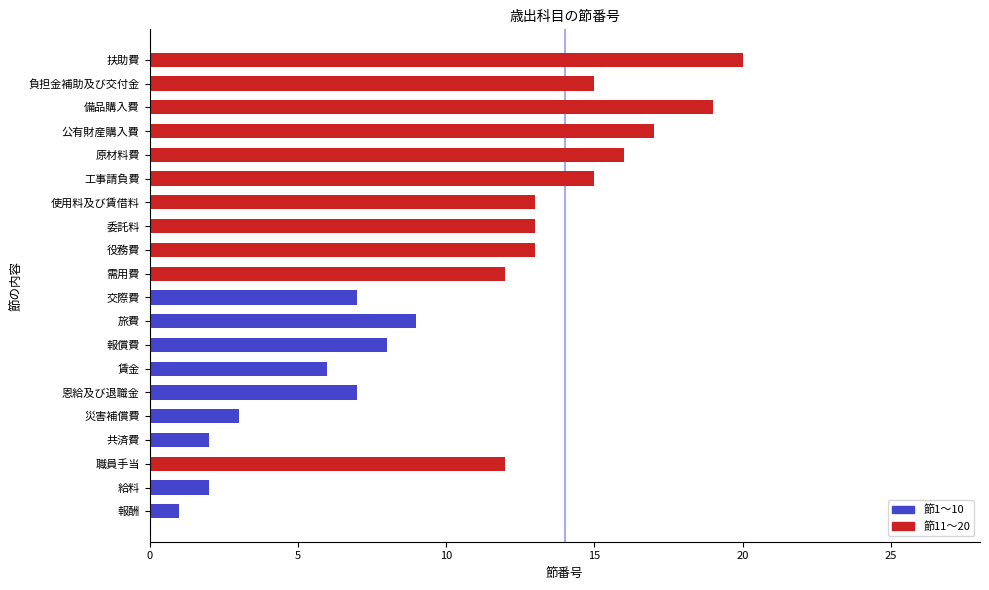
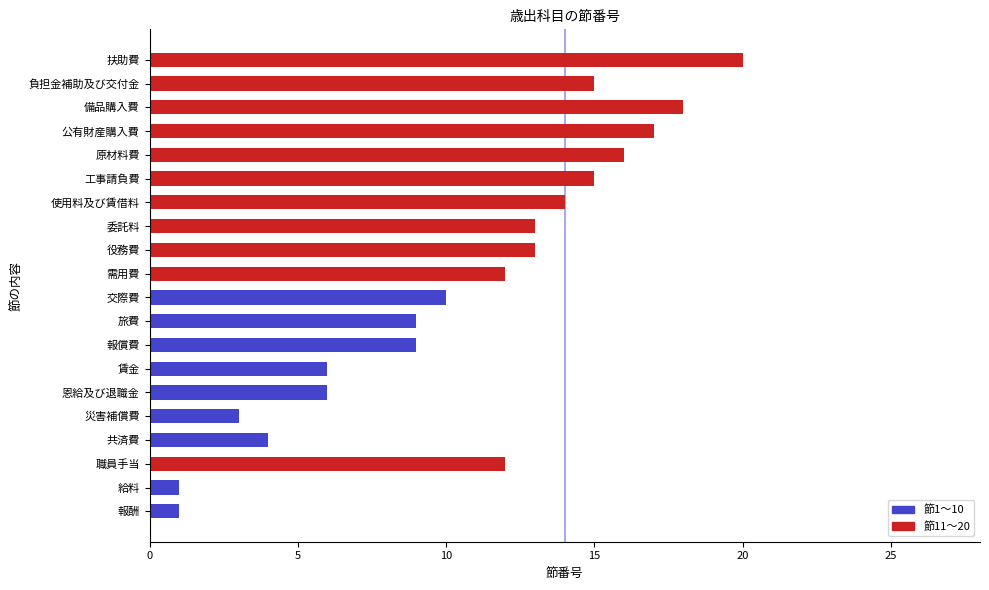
  {
    "扶助費": 20,
    "負担金補助及び交付金": 15,
-   "備品購入費": 19,
+   "備品購入費": 18,
    "公有財産購入費": 17,
    "原材料費": 16,
    "工事請負費": 15,
-   "使用料及び賃借料": 13,
+   "使用料及び賃借料": 14,
    "委託料": 13,
    "役務費": 13,
    "需用費": 12,
-   "交際費": 7,
+   "交際費": 10,
    "旅費": 9,
-   "報償費": 8,
+   "報償費": 9,
    "賃金": 6,
-   "恩給及び退職金": 7,
+   "恩給及び退職金": 6,
    "災害補償費": 3,
-   "共済費": 2,
+   "共済費": 4,
    "職員手当": 12,
-   "給料": 2,
+   "給料": 1,
    "報酬": 1
  }
